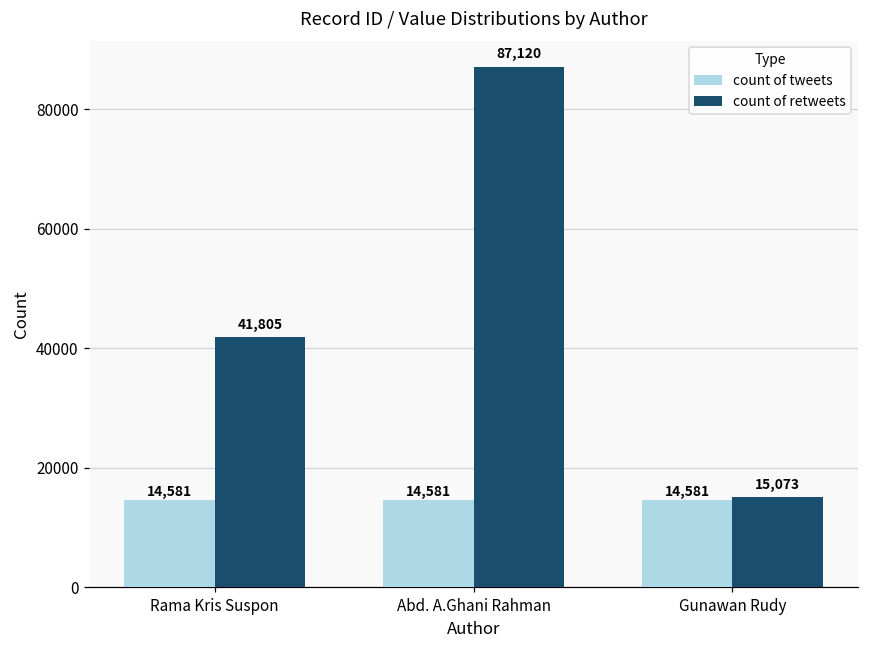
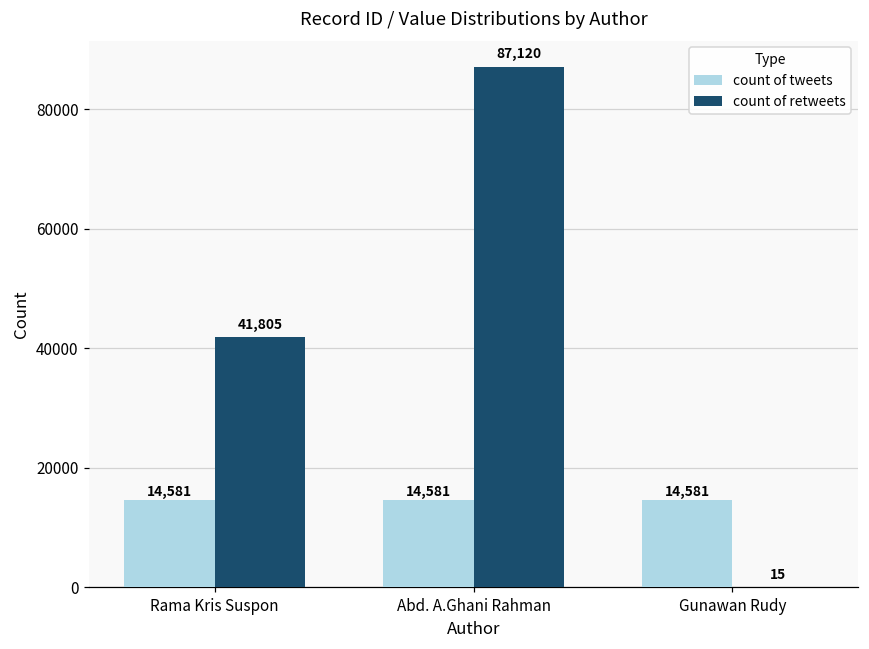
  {
    "count of tweets": {
      "Rama Kris Suspon": "14,581",
      "Abd. A.Ghani Rahman": "14,581",
      "Gunawan Rudy": "14,581"
    },
    "count of retweets": {
      "Rama Kris Suspon": "41,805",
      "Abd. A.Ghani Rahman": "87,120",
-     "Gunawan Rudy": "15,073"
+     "Gunawan Rudy": "15"
    }
  }
